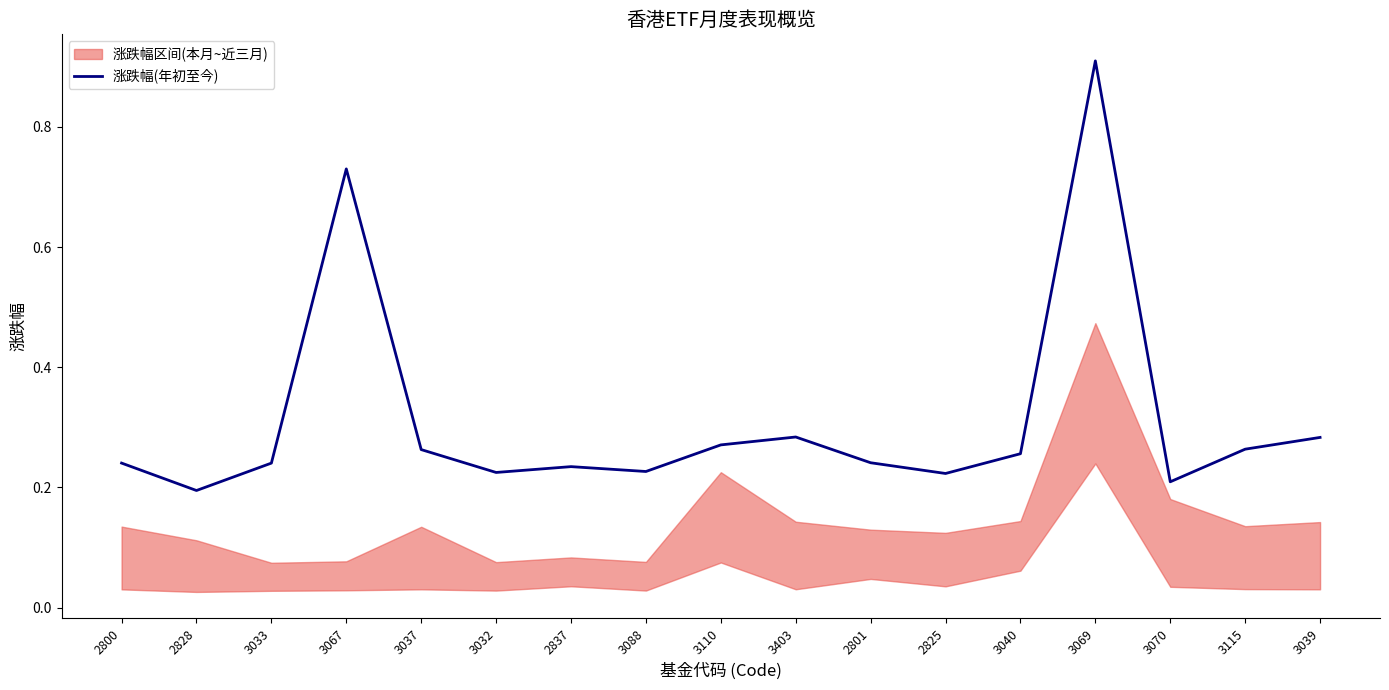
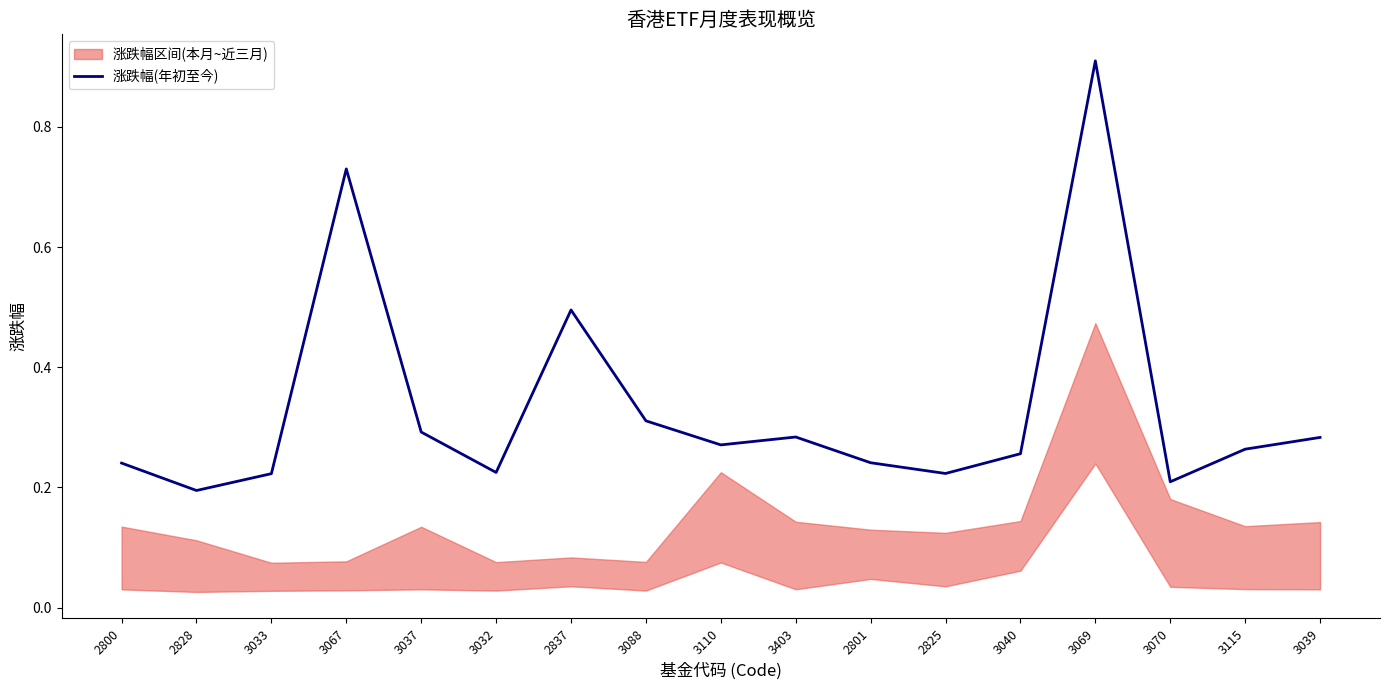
  {
    "涨跌幅(年初至今)": {
      "2800": 0.24,
      "2828": 0.19,
-     "3033": 0.24,
+     "3033": 0.22,
      "3067": 0.73,
-     "3037": 0.26,
+     "3037": 0.29,
      "3032": 0.22,
-     "2837": 0.23,
-     "3088": 0.23,
+     "2837": 0.50,
+     "3088": 0.31,
      "3110": 0.27,
      "3403": 0.28,
      "2801": 0.24,
      "2825": 0.22,
      "3040": 0.26,
      "3069": 0.91,
      "3070": 0.21,
      "3115": 0.26,
      "3039": 0.28
    }
  }
